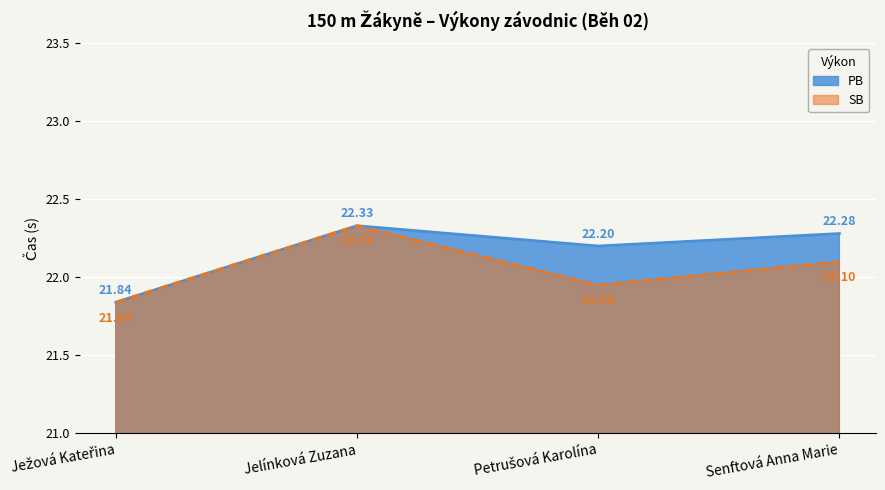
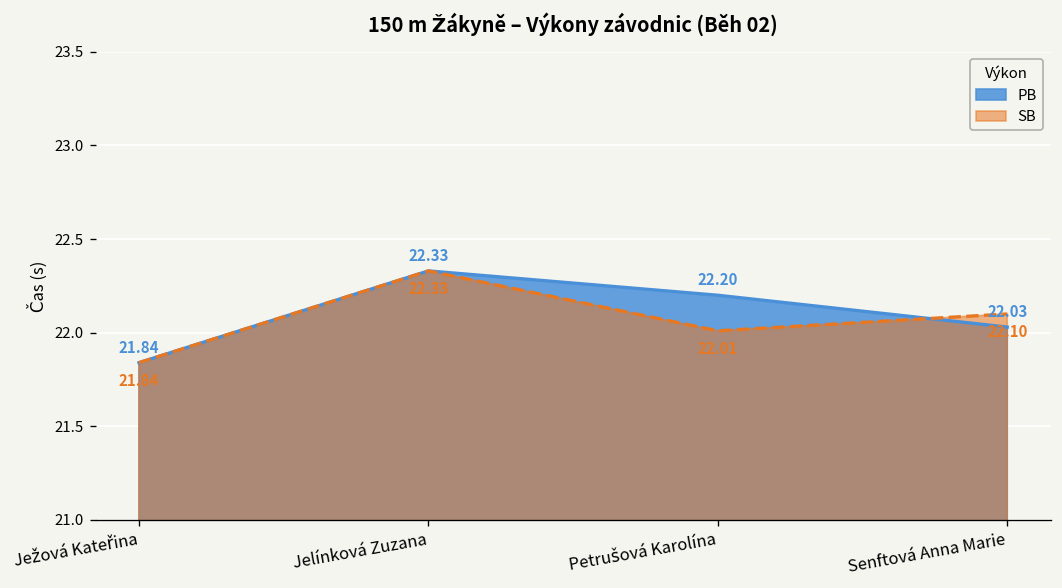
  {
    "PB": {
      "Petrušová Karolína": 22.20,
-     "Senftová Anna Marie": 22.28
+     "Senftová Anna Marie": 22.03
    },
    "SB": {
-     "Petrušová Karolína": 21.95
+     "Petrušová Karolína": 22.01
    }
  }
